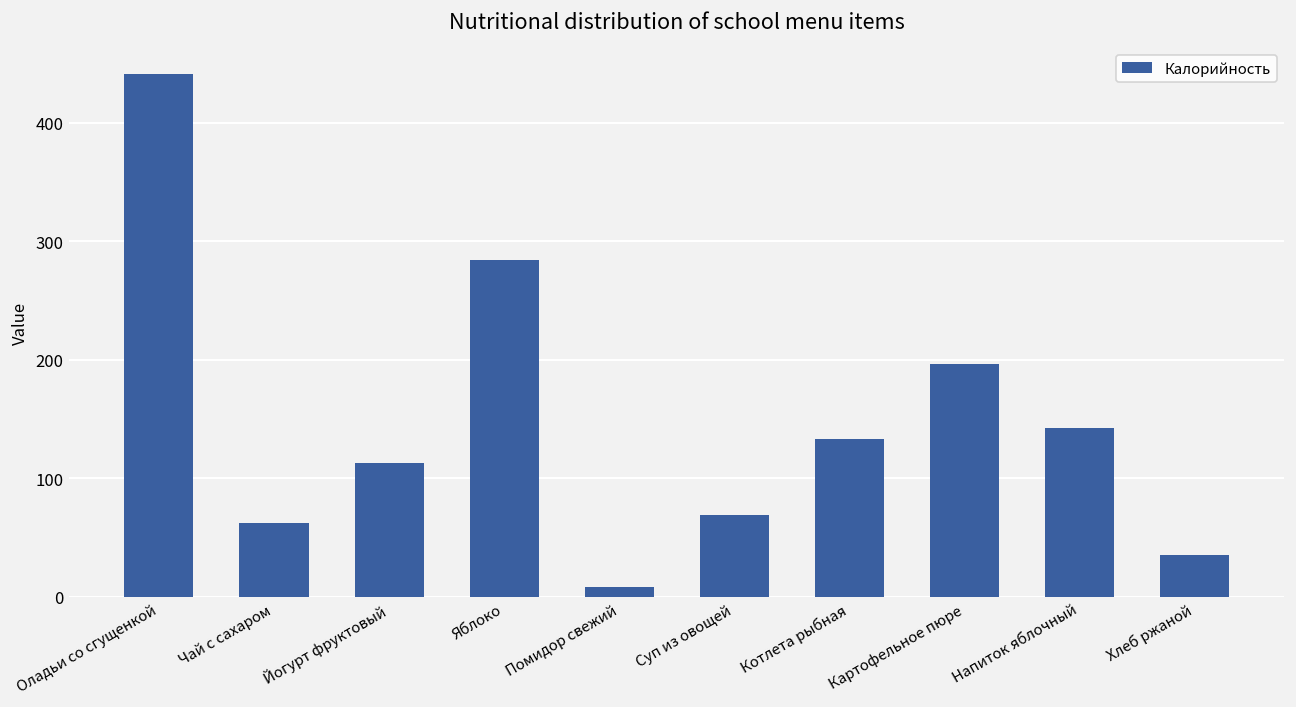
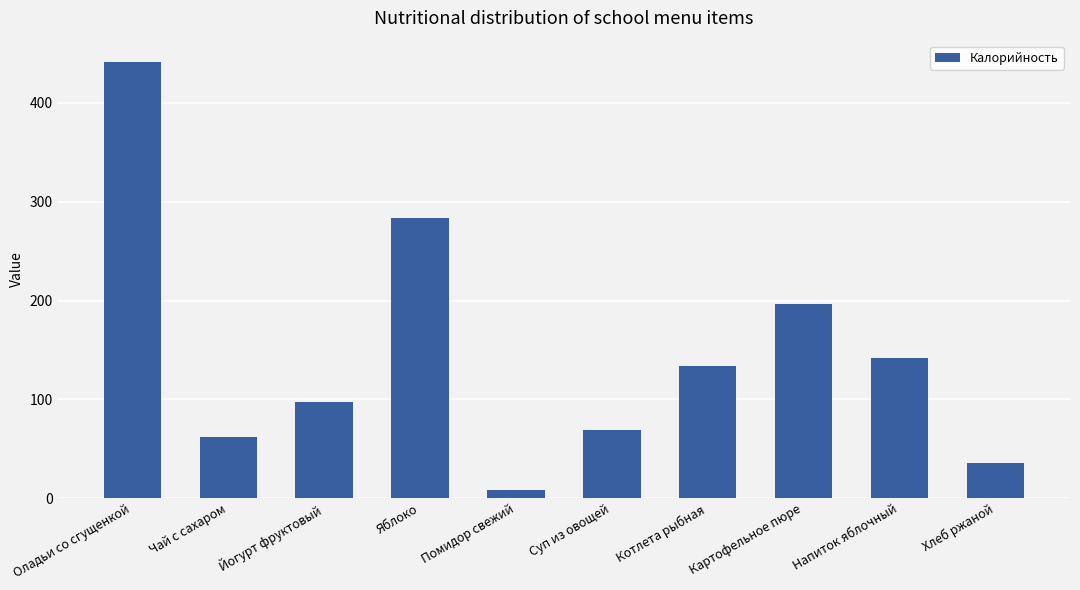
  {
    "Оладьи со сгущенкой": 440,
    "Чай с сахаром": 60,
-   "Йогурт фруктовый": 110,
+   "Йогурт фруктовый": 100,
    "Яблоко": 280,
    "Помидор свежий": 10,
    "Суп из овощей": 70,
    "Котлета рыбная": 130,
    "Картофельное пюре": 200,
    "Напиток яблочный": 140,
    "Хлеб ржаной": 40
  }
